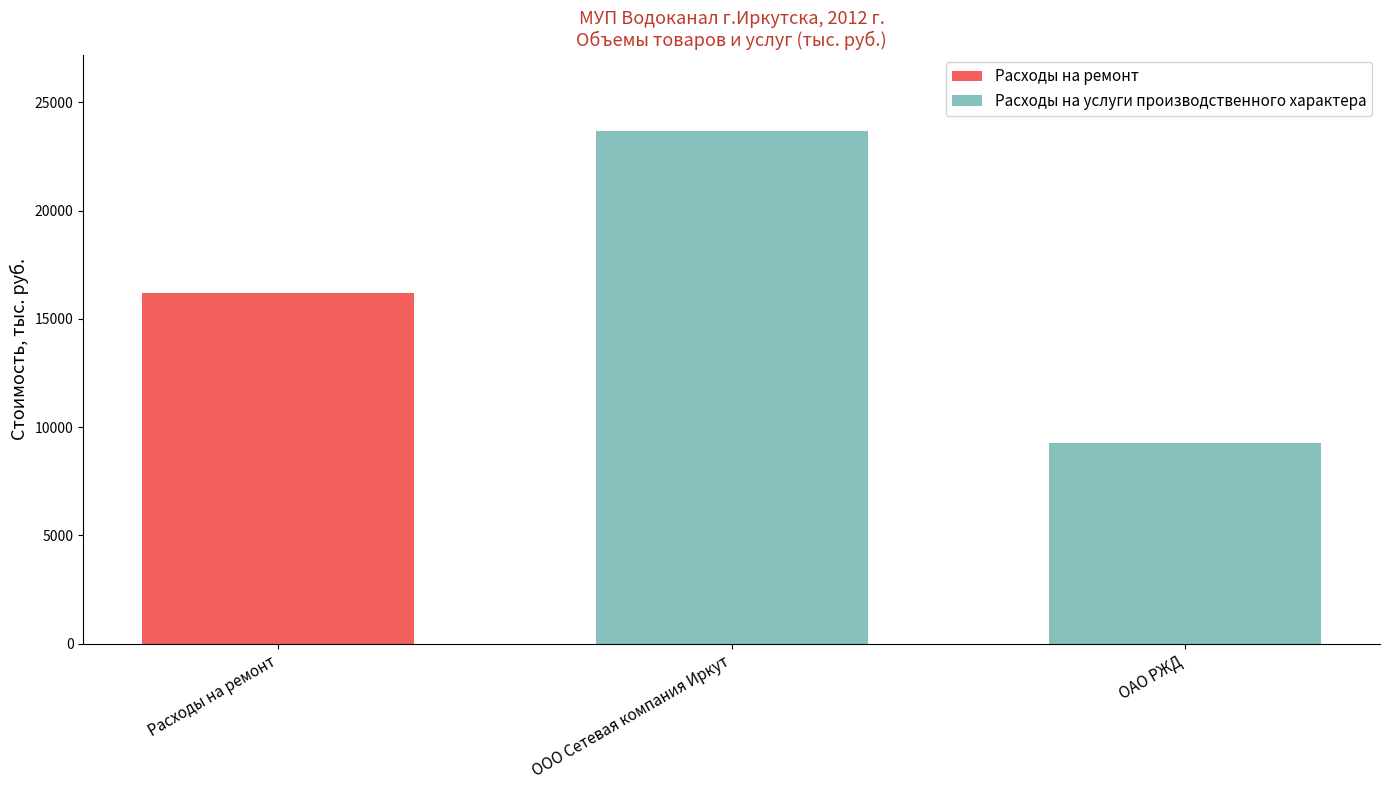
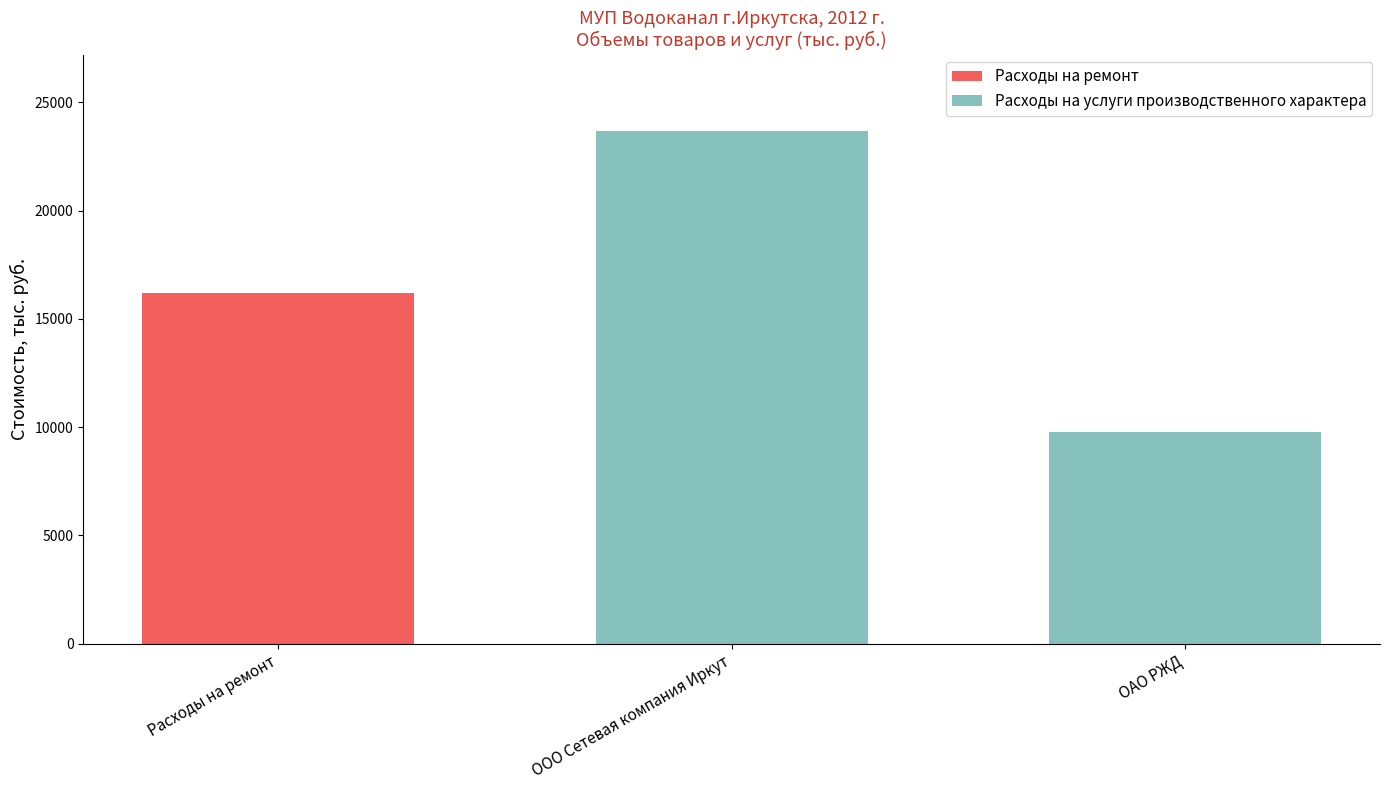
  {
    "Расходы на ремонт": {
      "Расходы на ремонт": 16200,
      "ООО Сетевая компания Иркут": 0,
      "ОАО РЖД": 0
    },
    "Расходы на услуги производственного характера": {
-     "ОАО РЖД": 9300
+     "ОАО РЖД": 9800
    }
  }
